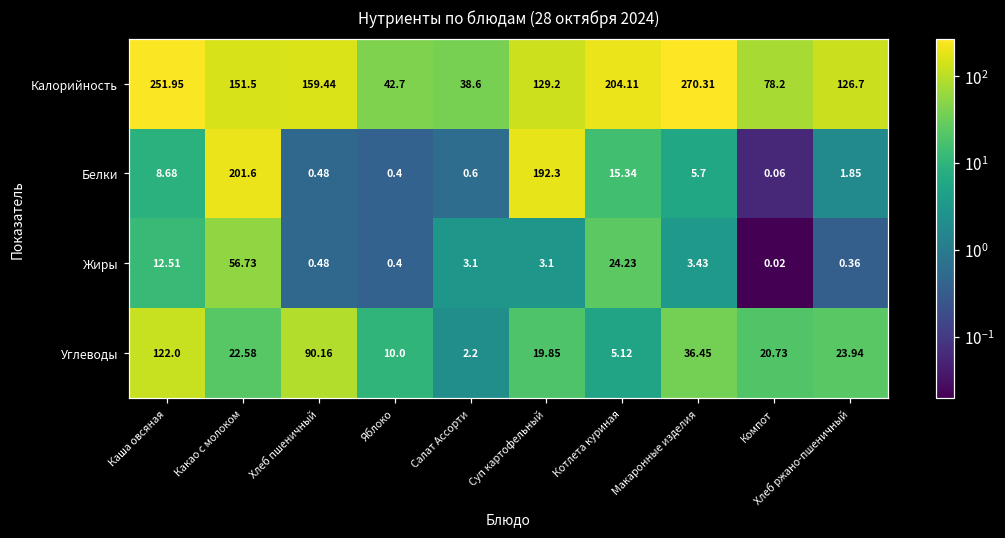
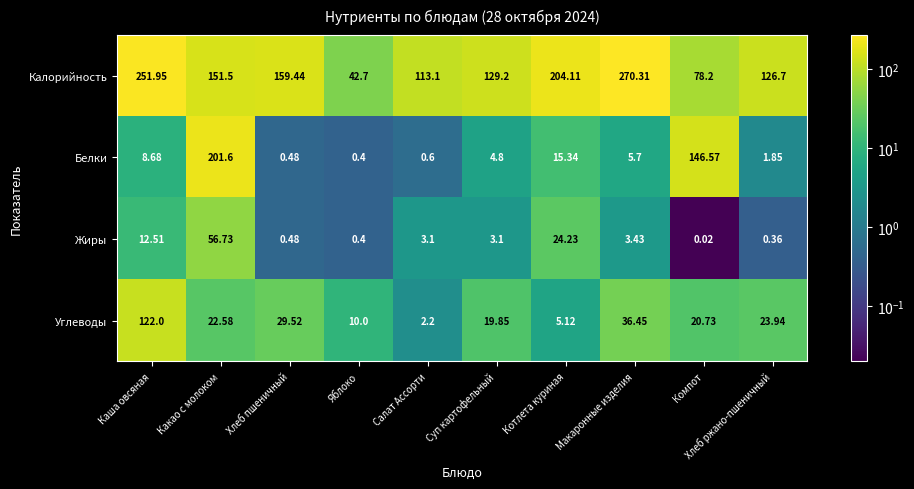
  {
    "Калорийность": {
      "Каша овсяная": 251.95,
      "Какао с молоком": 151.5,
      "Хлеб пшеничный": 159.44,
      "Яблоко": 42.7,
-     "Салат Ассорти": 38.6,
+     "Салат Ассорти": 113.1,
      "Суп картофельный": 129.2,
      "Котлета куриная": 204.11,
      "Макаронные изделия": 270.31,
      "Компот": 78.2,
      "Хлеб ржано-пшеничный": 126.7
    },
    "Белки": {
      "Каша овсяная": 8.68,
      "Какао с молоком": 201.6,
      "Хлеб пшеничный": 0.48,
      "Яблоко": 0.4,
      "Салат Ассорти": 0.6,
-     "Суп картофельный": 192.3,
+     "Суп картофельный": 4.8,
      "Котлета куриная": 15.34,
      "Макаронные изделия": 5.7,
-     "Компот": 0.06,
+     "Компот": 146.57,
      "Хлеб ржано-пшеничный": 1.85
    },
    "Жиры": {
      "Каша овсяная": 12.51,
      "Какао с молоком": 56.73,
      "Хлеб пшеничный": 0.48,
      "Яблоко": 0.4,
      "Салат Ассорти": 3.1,
      "Суп картофельный": 3.1,
      "Котлета куриная": 24.23,
      "Макаронные изделия": 3.43,
      "Компот": 0.02,
      "Хлеб ржано-пшеничный": 0.36
    },
    "Углеводы": {
      "Каша овсяная": 122.0,
      "Какао с молоком": 22.58,
-     "Хлеб пшеничный": 90.16,
+     "Хлеб пшеничный": 29.52,
      "Яблоко": 10.0,
      "Салат Ассорти": 2.2,
      "Суп картофельный": 19.85,
      "Котлета куриная": 5.12,
      "Макаронные изделия": 36.45,
      "Компот": 20.73,
      "Хлеб ржано-пшеничный": 23.94
    }
  }
